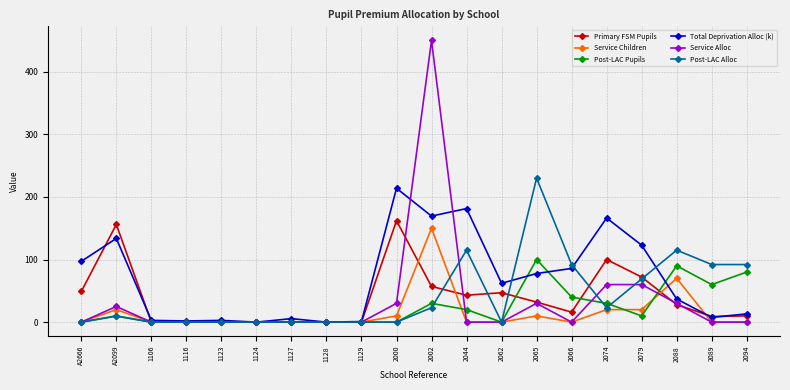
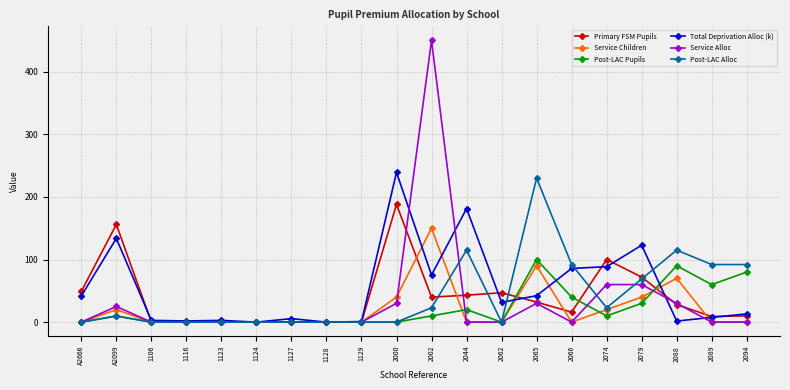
  {
    "Primary FSM Pupils": {
      "A2666": 50,
      "A2099": 160,
-     "2000": 160,
-     "2002": 60,
+     "2000": 190,
+     "2002": 40,
      "2044": 40,
      "2062": 50,
      "2066": 20,
      "2074": 100
    },
    "Service Children": {
      "A2099": 20,
-     "2000": 10,
+     "2000": 40,
      "2002": 150,
-     "2065": 10,
-     "2079": 20,
+     "2065": 90,
+     "2079": 40,
      "2088": 70
    },
    "Post-LAC Pupils": {
-     "2002": 30,
+     "2002": 10,
      "2044": 20,
      "2065": 100,
      "2066": 40,
-     "2074": 30,
-     "2079": 10,
+     "2074": 10,
+     "2079": 30,
      "2088": 90,
      "2089": 60,
      "2094": 80
    },
    "Total Deprivation Alloc (k)": {
-     "A2666": 100,
+     "A2666": 40,
      "A2099": 130,
      "1127": 10,
-     "2000": 210,
-     "2002": 170,
+     "2000": 240,
+     "2002": 80,
      "2044": 180,
-     "2062": 60,
-     "2065": 80,
+     "2062": 30,
+     "2065": 40,
      "2066": 90,
-     "2074": 170,
+     "2074": 90,
      "2079": 120,
-     "2088": 40
+     "2088": 0
    },
    "Service Alloc": {
      "A2099": 30,
      "2000": 30,
      "2002": 450,
      "2074": 60,
      "2079": 60
    },
    "Post-LAC Alloc": {
      "2002": 20,
      "2044": 120,
      "2065": 230,
      "2066": 90,
      "2088": 120,
      "2089": 90,
      "2094": 90
    }
  }
